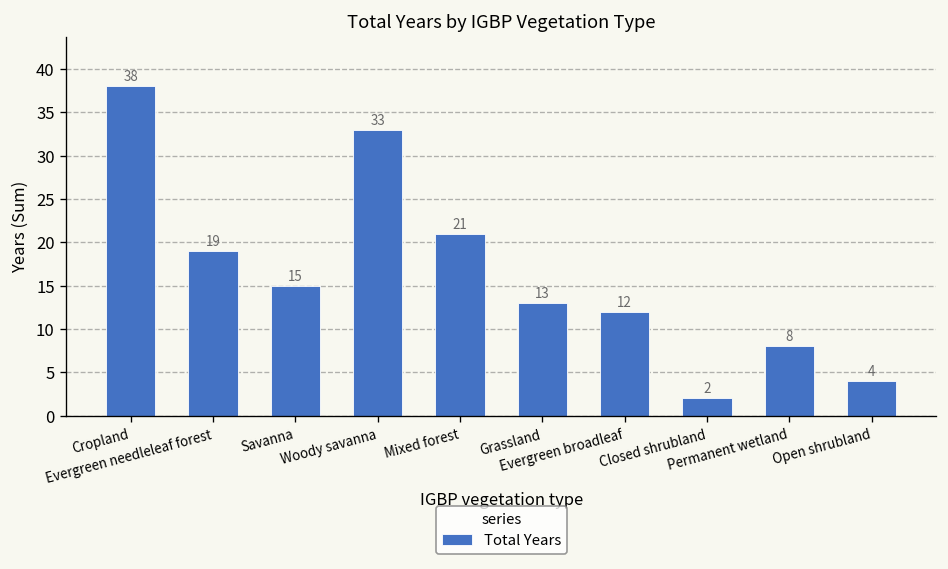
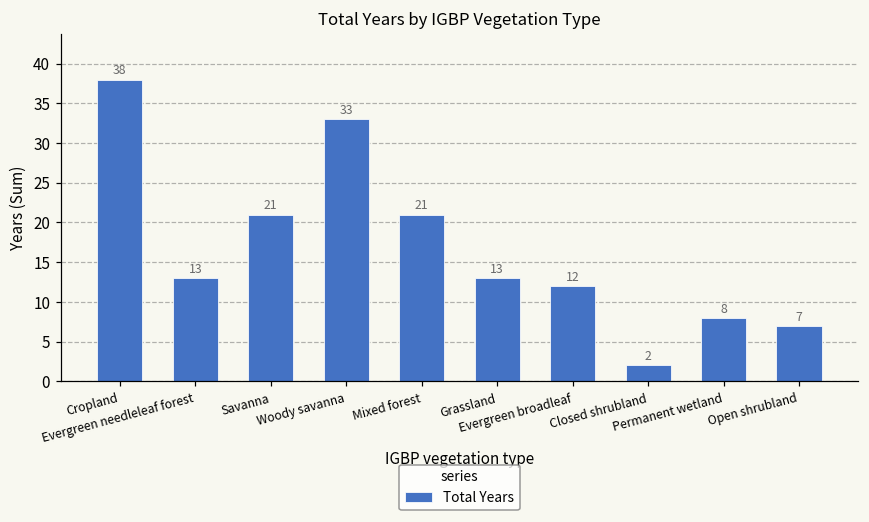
  {
    "Cropland": 38,
-   "Evergreen needleleaf forest": 19,
-   "Savanna": 15,
+   "Evergreen needleleaf forest": 13,
+   "Savanna": 21,
    "Woody savanna": 33,
    "Mixed forest": 21,
    "Grassland": 13,
    "Evergreen broadleaf": 12,
    "Closed shrubland": 2,
    "Permanent wetland": 8,
-   "Open shrubland": 4
+   "Open shrubland": 7
  }
